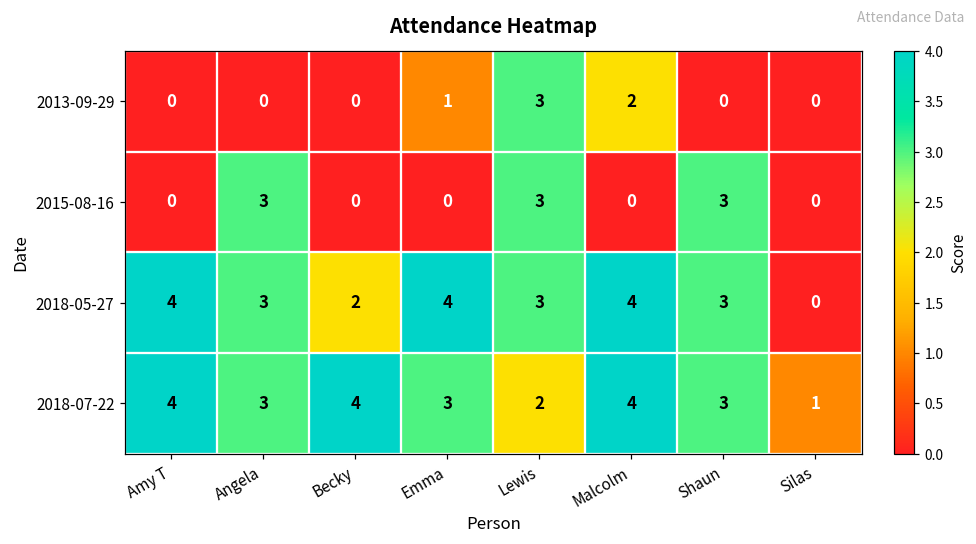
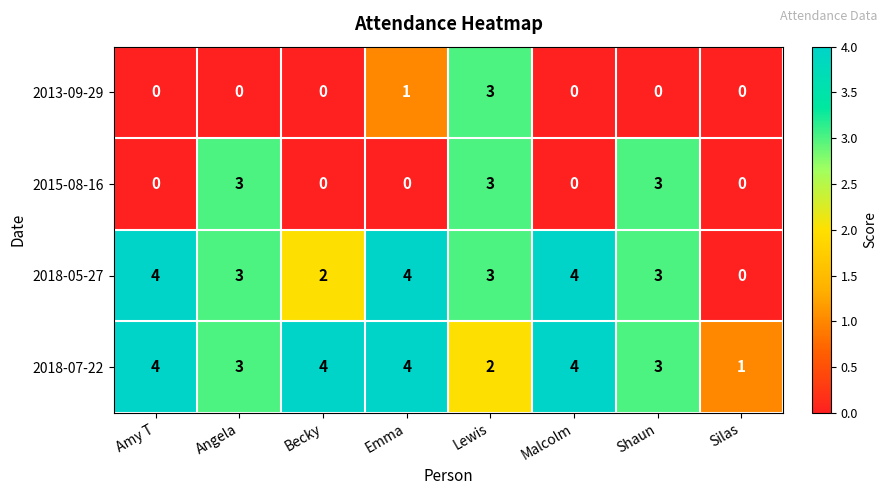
  {
    "2013-09-29": {
      "Amy T": 0,
      "Angela": 0,
      "Becky": 0,
      "Emma": 1,
      "Lewis": 3,
-     "Malcolm": 2,
+     "Malcolm": 0,
      "Shaun": 0,
      "Silas": 0
    },
    "2015-08-16": {
      "Amy T": 0,
      "Angela": 3,
      "Becky": 0,
      "Emma": 0,
      "Lewis": 3,
      "Malcolm": 0,
      "Shaun": 3,
      "Silas": 0
    },
    "2018-05-27": {
      "Amy T": 4,
      "Angela": 3,
      "Becky": 2,
      "Emma": 4,
      "Lewis": 3,
      "Malcolm": 4,
      "Shaun": 3,
      "Silas": 0
    },
    "2018-07-22": {
      "Amy T": 4,
      "Angela": 3,
      "Becky": 4,
-     "Emma": 3,
+     "Emma": 4,
      "Lewis": 2,
      "Malcolm": 4,
      "Shaun": 3,
      "Silas": 1
    }
  }
